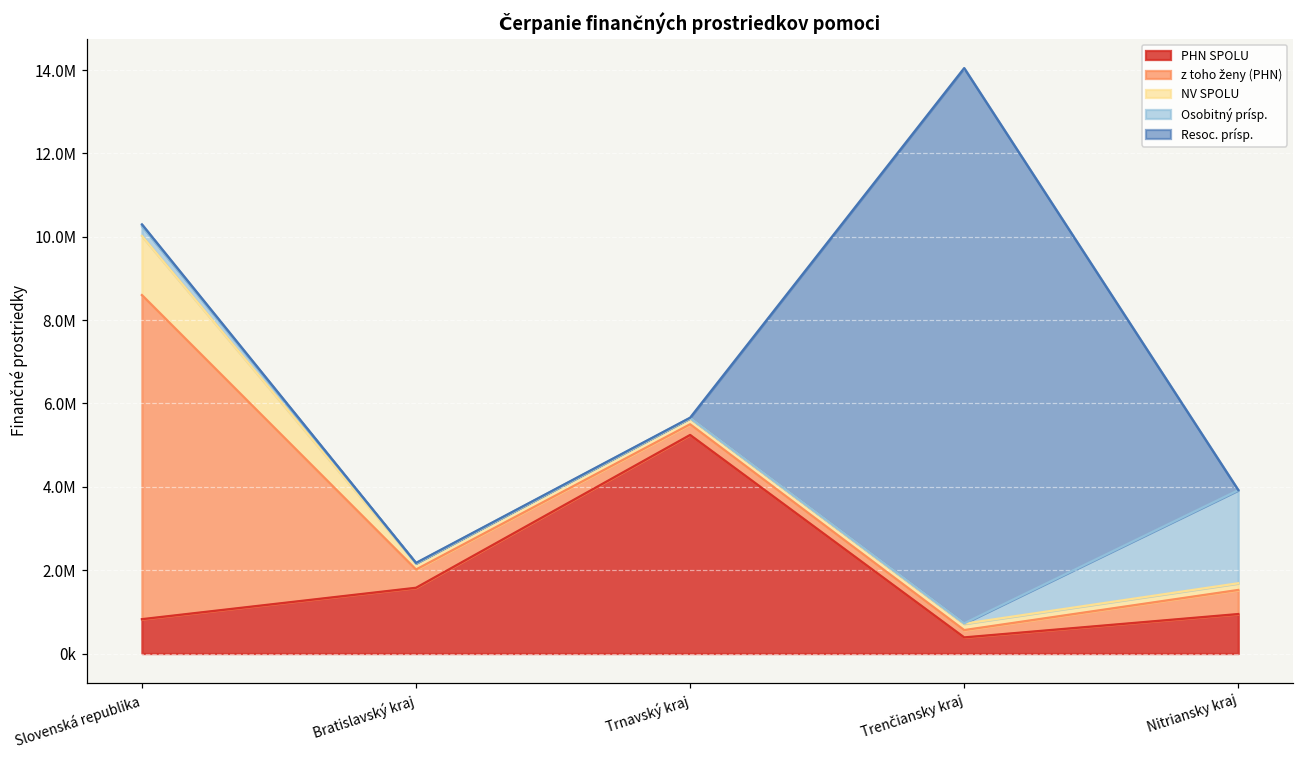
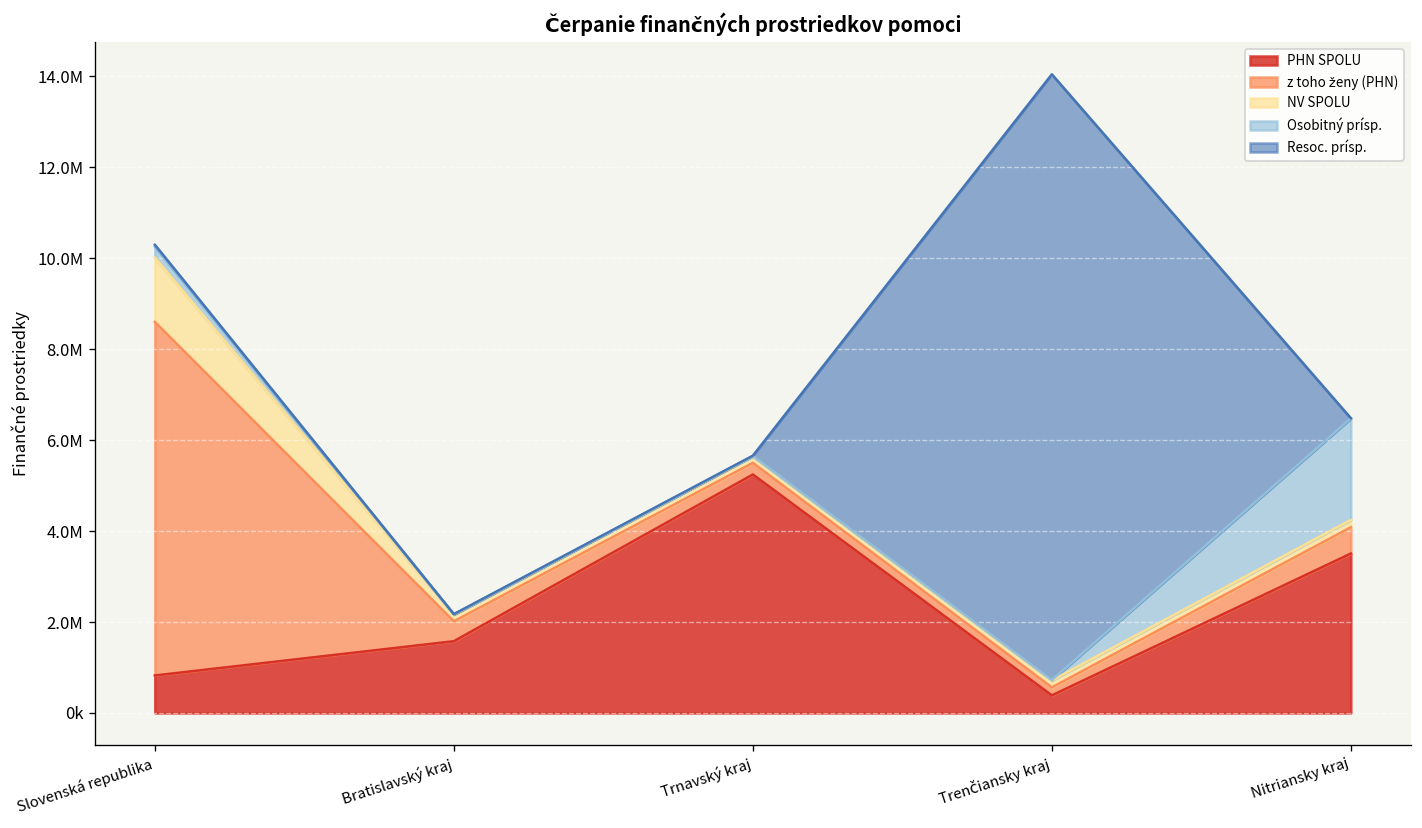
  {
    "PHN SPOLU": {
      "Slovenská republika": 800000,
      "Bratislavský kraj": 1600000,
      "Trnavský kraj": 5200000,
      "Trenčiansky kraj": 400000,
-     "Nitriansky kraj": 900000
+     "Nitriansky kraj": 3500000
    },
    "z toho ženy (PHN)": {
      "Slovenská republika": 7800000,
      "Bratislavský kraj": 400000,
      "Trnavský kraj": 300000,
      "Trenčiansky kraj": 200000,
      "Nitriansky kraj": 600000
    },
    "NV SPOLU": {
      "Slovenská republika": 1400000,
      "Nitriansky kraj": 200000
    },
    "Resoc. prísp.": {
      "Trenčiansky kraj": 13300000
    }
  }
